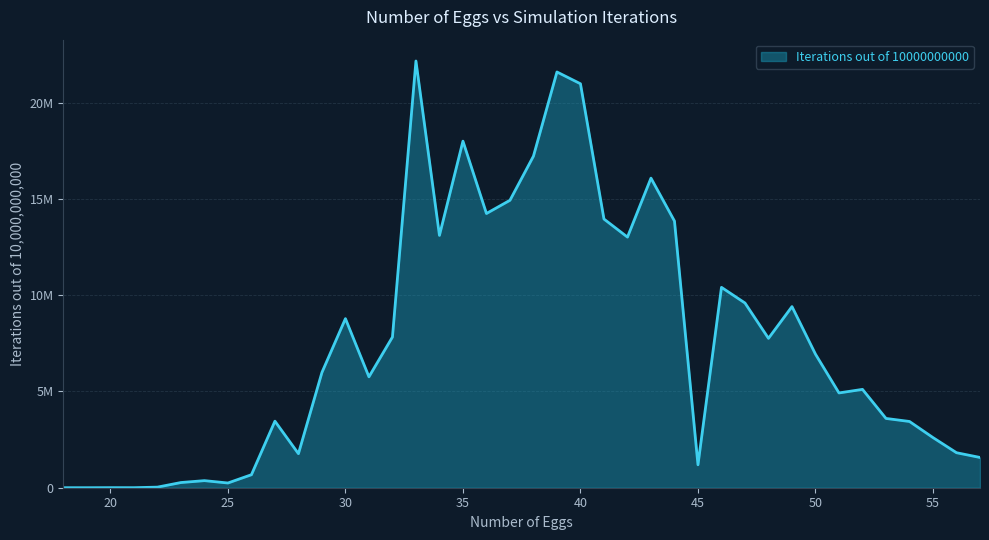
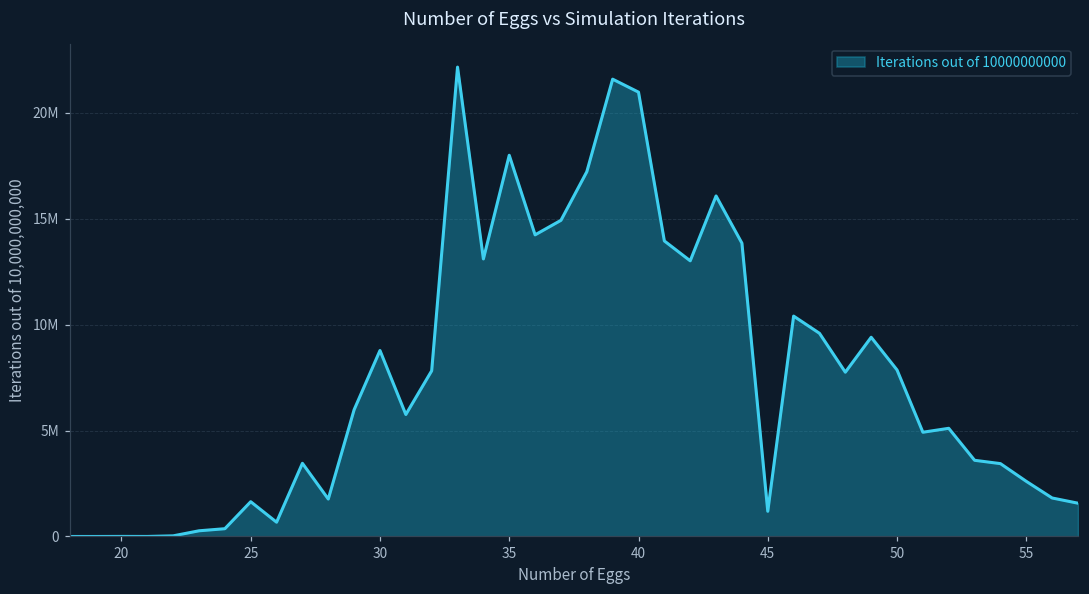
  {
    "20": 0,
-   "25": 200000,
+   "25": 1600000,
    "30": 8800000,
    "35": 18000000,
    "40": 21000000,
    "45": 1200000,
-   "50": 6900000,
+   "50": 7900000,
    "55": 2600000
  }
